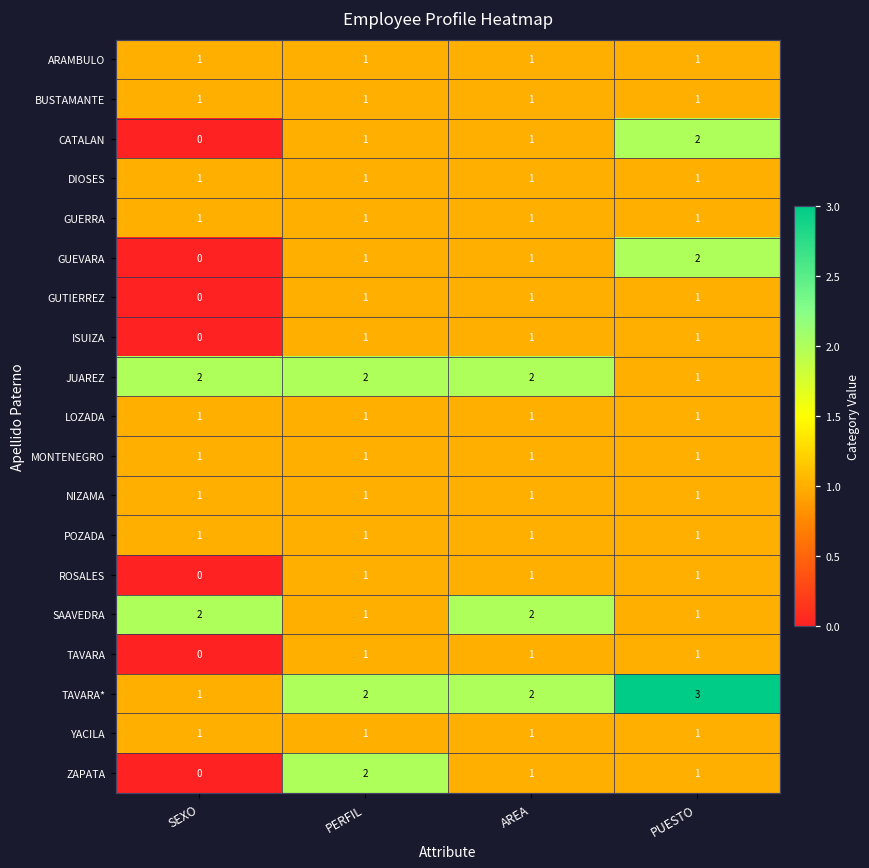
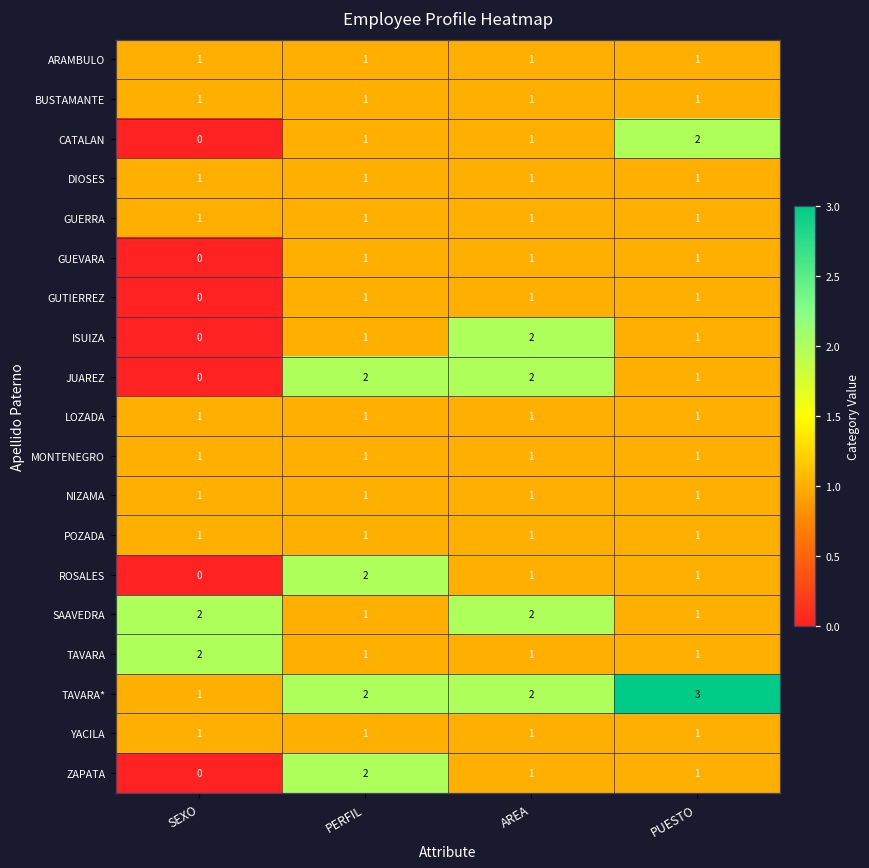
  {
    "ARAMBULO": {
      "SEXO": 1,
      "PERFIL": 1,
      "AREA": 1,
      "PUESTO": 1
    },
    "BUSTAMANTE": {
      "SEXO": 1,
      "PERFIL": 1,
      "AREA": 1,
      "PUESTO": 1
    },
    "CATALAN": {
      "SEXO": 0,
      "PERFIL": 1,
      "AREA": 1,
      "PUESTO": 2
    },
    "DIOSES": {
      "SEXO": 1,
      "PERFIL": 1,
      "AREA": 1,
      "PUESTO": 1
    },
    "GUERRA": {
      "SEXO": 1,
      "PERFIL": 1,
      "AREA": 1,
      "PUESTO": 1
    },
    "GUEVARA": {
      "SEXO": 0,
      "PERFIL": 1,
      "AREA": 1,
-     "PUESTO": 2
+     "PUESTO": 1
    },
    "GUTIERREZ": {
      "SEXO": 0,
      "PERFIL": 1,
      "AREA": 1,
      "PUESTO": 1
    },
    "ISUIZA": {
      "SEXO": 0,
      "PERFIL": 1,
-     "AREA": 1,
+     "AREA": 2,
      "PUESTO": 1
    },
    "JUAREZ": {
-     "SEXO": 2,
+     "SEXO": 0,
      "PERFIL": 2,
      "AREA": 2,
      "PUESTO": 1
    },
    "LOZADA": {
      "SEXO": 1,
      "PERFIL": 1,
      "AREA": 1,
      "PUESTO": 1
    },
    "MONTENEGRO": {
      "SEXO": 1,
      "PERFIL": 1,
      "AREA": 1,
      "PUESTO": 1
    },
    "NIZAMA": {
      "SEXO": 1,
      "PERFIL": 1,
      "AREA": 1,
      "PUESTO": 1
    },
    "POZADA": {
      "SEXO": 1,
      "PERFIL": 1,
      "AREA": 1,
      "PUESTO": 1
    },
    "ROSALES": {
      "SEXO": 0,
-     "PERFIL": 1,
+     "PERFIL": 2,
      "AREA": 1,
      "PUESTO": 1
    },
    "SAAVEDRA": {
      "SEXO": 2,
      "PERFIL": 1,
      "AREA": 2,
      "PUESTO": 1
    },
    "TAVARA": {
-     "SEXO": 0,
+     "SEXO": 2,
      "PERFIL": 1,
      "AREA": 1,
      "PUESTO": 1
    },
    "TAVARA*": {
      "SEXO": 1,
      "PERFIL": 2,
      "AREA": 2,
      "PUESTO": 3
    },
    "YACILA": {
      "SEXO": 1,
      "PERFIL": 1,
      "AREA": 1,
      "PUESTO": 1
    },
    "ZAPATA": {
      "SEXO": 0,
      "PERFIL": 2,
      "AREA": 1,
      "PUESTO": 1
    }
  }
